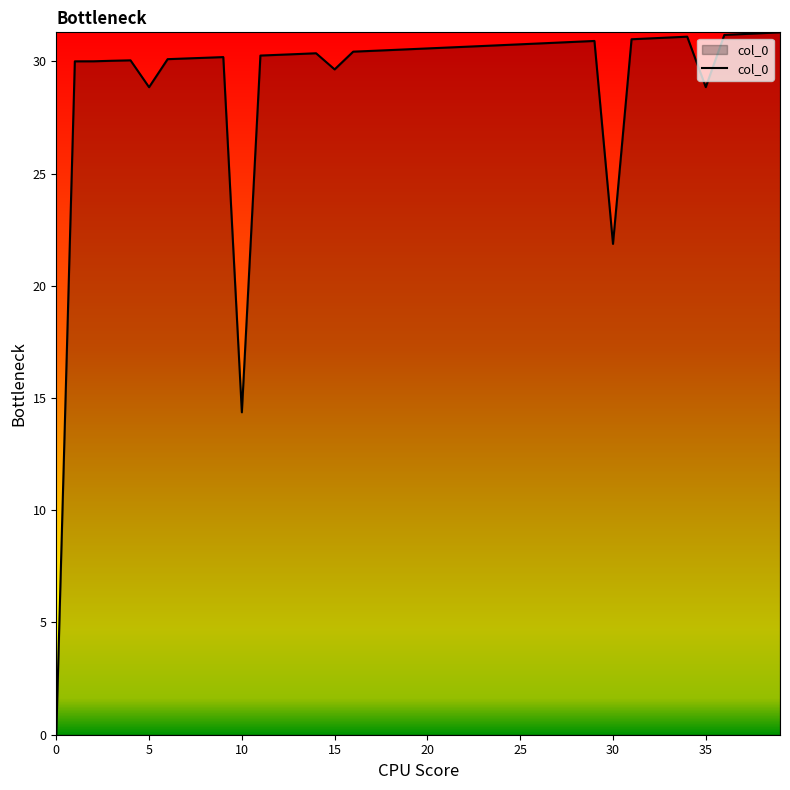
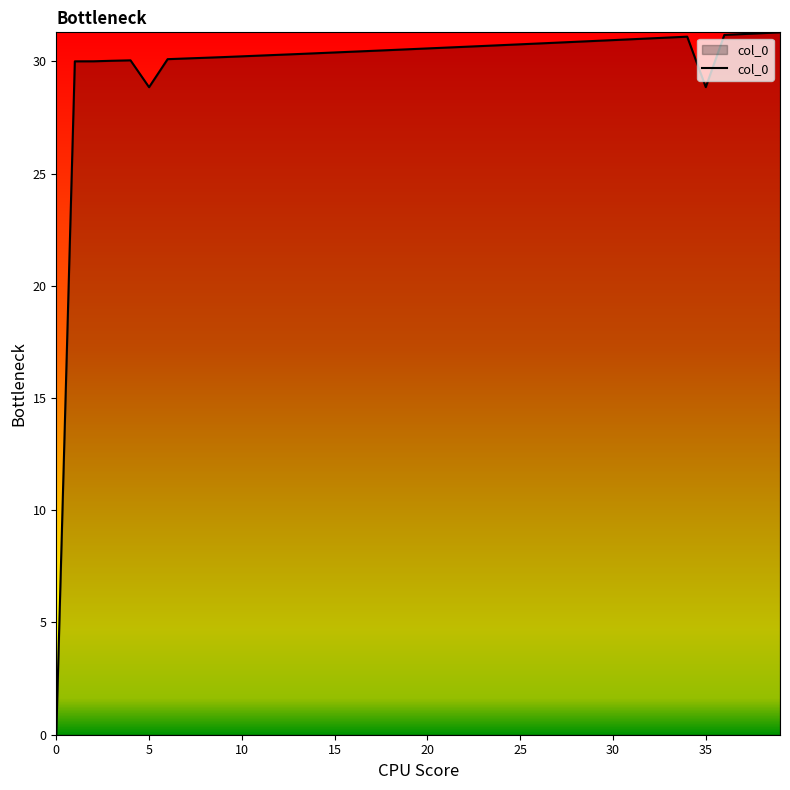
  {
    "0": 0.0,
    "5": 28.8,
-   "10": 14.4,
-   "15": 29.6,
+   "10": 30.2,
+   "15": 30.4,
    "20": 30.6,
    "25": 30.8,
-   "30": 21.9,
+   "30": 30.9,
    "35": 28.9
  }
